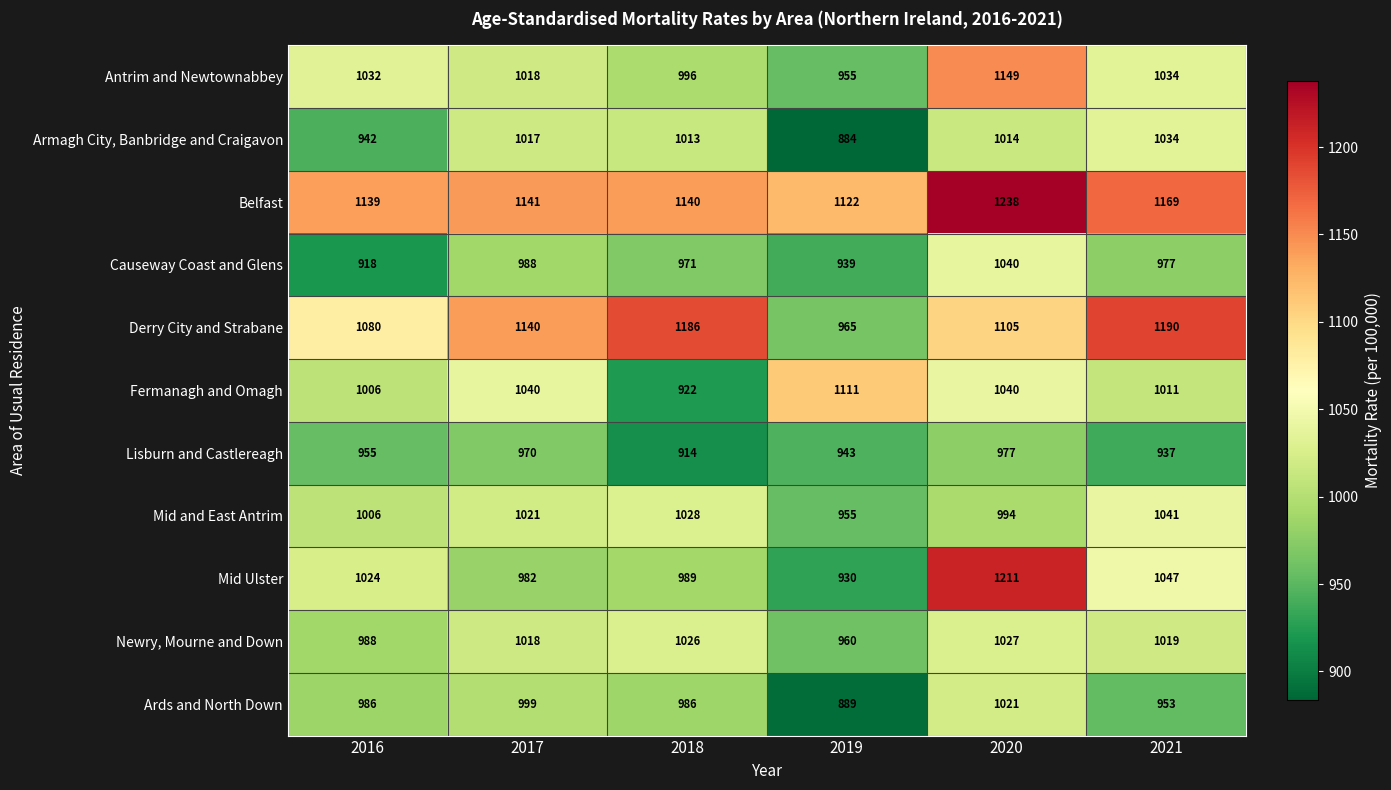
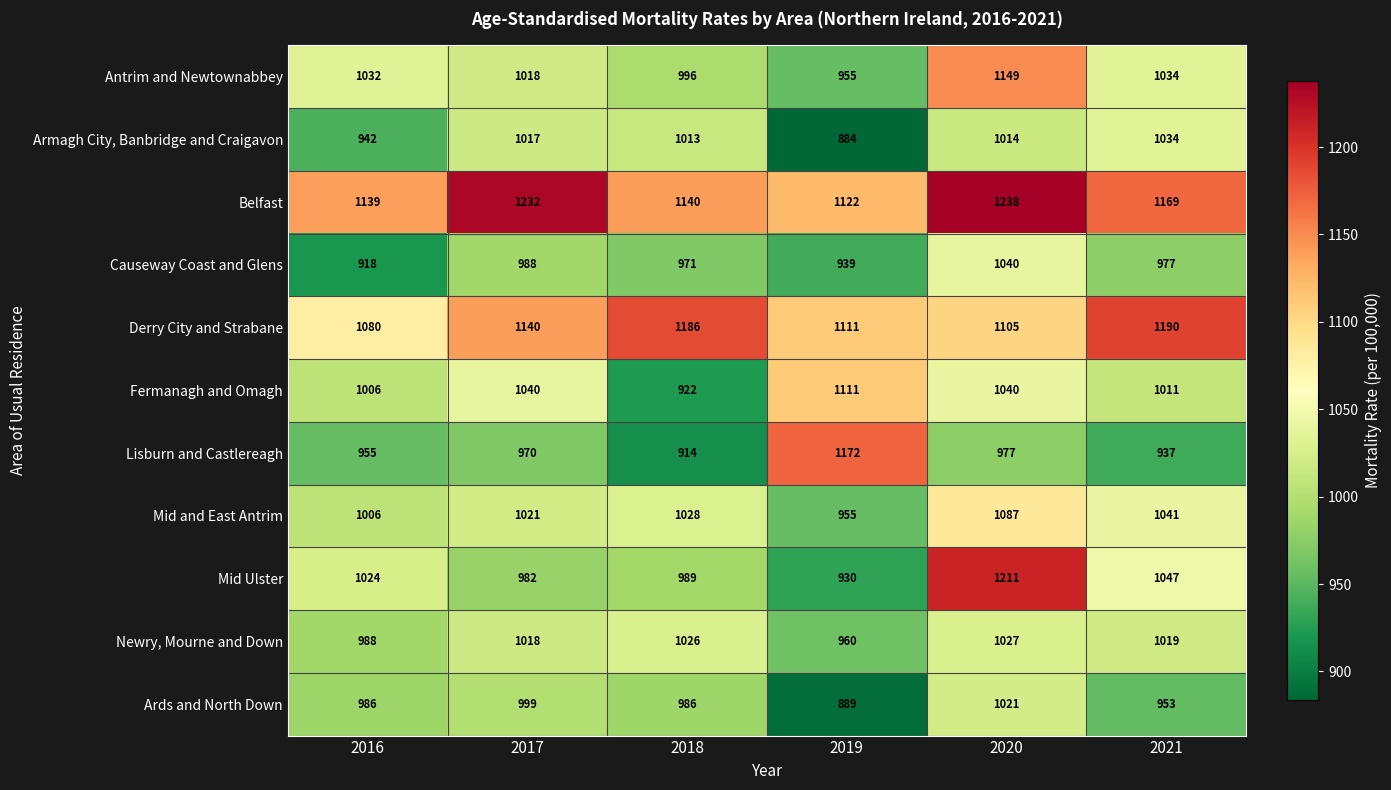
  {
    "Antrim and Newtownabbey": {
      "2016": 1032,
      "2017": 1018,
      "2018": 996,
      "2019": 955,
      "2020": 1149,
      "2021": 1034
    },
    "Armagh City, Banbridge and Craigavon": {
      "2016": 942,
      "2017": 1017,
      "2018": 1013,
      "2019": 884,
      "2020": 1014,
      "2021": 1034
    },
    "Belfast": {
      "2016": 1139,
-     "2017": 1141,
+     "2017": 1232,
      "2018": 1140,
      "2019": 1122,
      "2020": 1238,
      "2021": 1169
    },
    "Causeway Coast and Glens": {
      "2016": 918,
      "2017": 988,
      "2018": 971,
      "2019": 939,
      "2020": 1040,
      "2021": 977
    },
    "Derry City and Strabane": {
      "2016": 1080,
      "2017": 1140,
      "2018": 1186,
-     "2019": 965,
+     "2019": 1111,
      "2020": 1105,
      "2021": 1190
    },
    "Fermanagh and Omagh": {
      "2016": 1006,
      "2017": 1040,
      "2018": 922,
      "2019": 1111,
      "2020": 1040,
      "2021": 1011
    },
    "Lisburn and Castlereagh": {
      "2016": 955,
      "2017": 970,
      "2018": 914,
-     "2019": 943,
+     "2019": 1172,
      "2020": 977,
      "2021": 937
    },
    "Mid and East Antrim": {
      "2016": 1006,
      "2017": 1021,
      "2018": 1028,
      "2019": 955,
-     "2020": 994,
+     "2020": 1087,
      "2021": 1041
    },
    "Mid Ulster": {
      "2016": 1024,
      "2017": 982,
      "2018": 989,
      "2019": 930,
      "2020": 1211,
      "2021": 1047
    },
    "Newry, Mourne and Down": {
      "2016": 988,
      "2017": 1018,
      "2018": 1026,
      "2019": 960,
      "2020": 1027,
      "2021": 1019
    },
    "Ards and North Down": {
      "2016": 986,
      "2017": 999,
      "2018": 986,
      "2019": 889,
      "2020": 1021,
      "2021": 953
    }
  }
